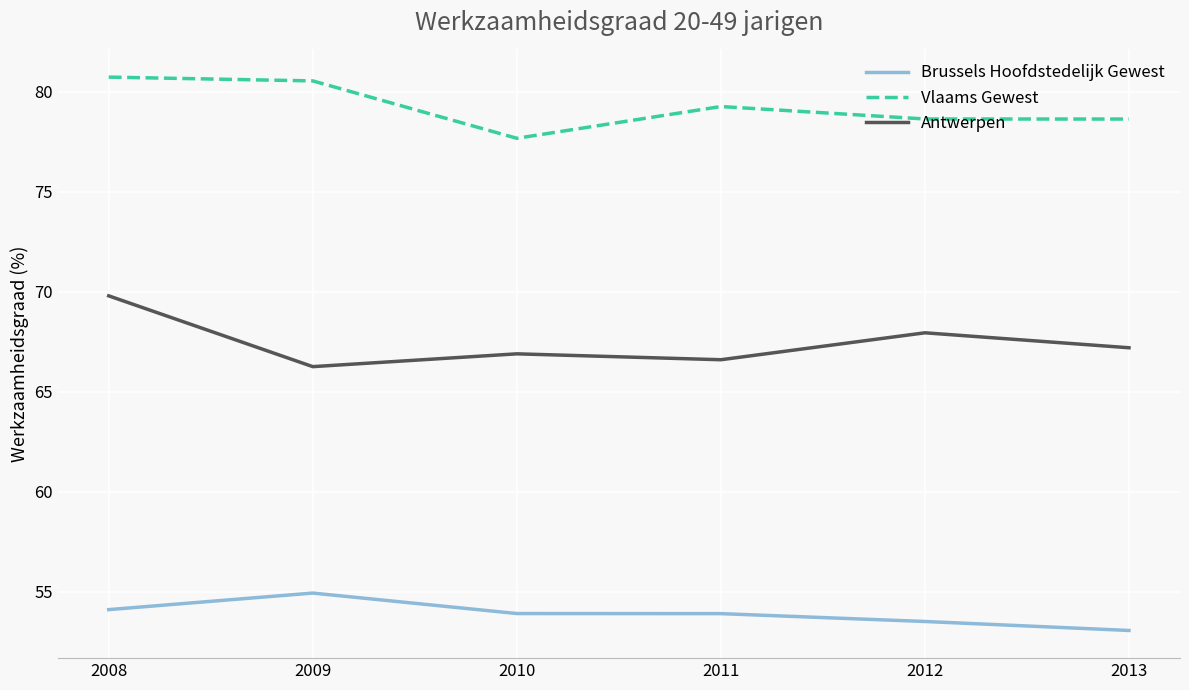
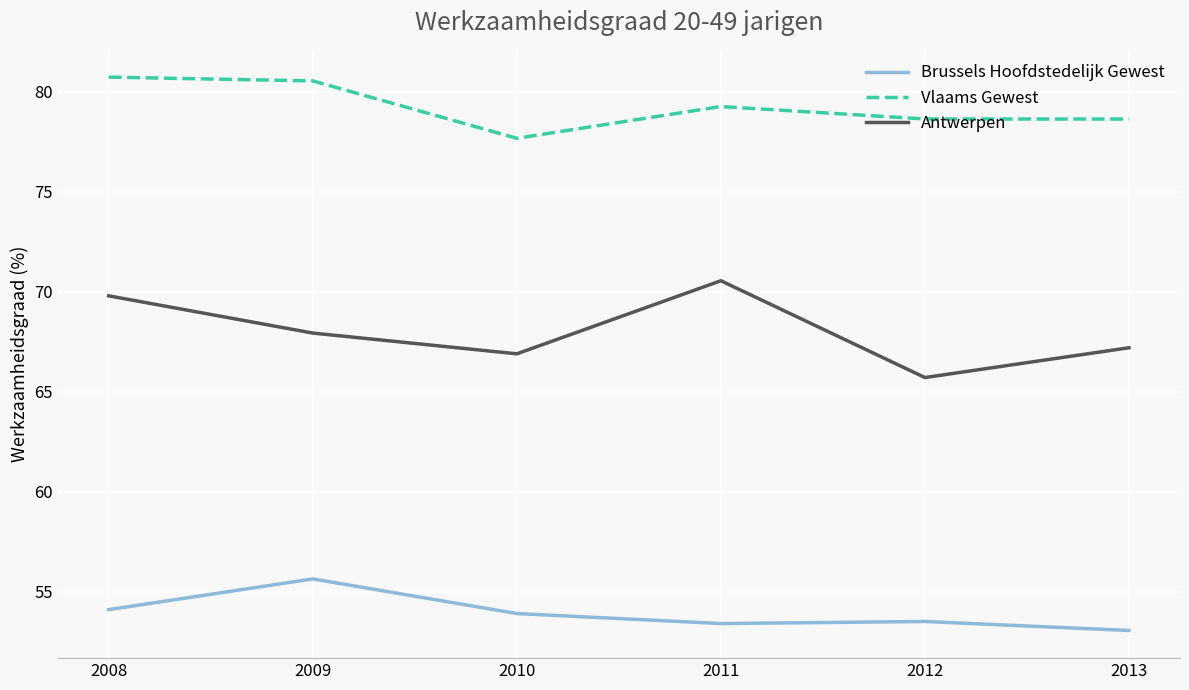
  {
    "Brussels Hoofdstedelijk Gewest": {
      "2008": 54.1,
-     "2009": 54.9,
+     "2009": 55.6,
      "2010": 53.9,
-     "2011": 53.9,
+     "2011": 53.4,
      "2012": 53.5,
      "2013": 53.1
    },
    "Vlaams Gewest": {
      "2008": 80.7,
      "2009": 80.5,
      "2010": 77.7,
      "2011": 79.2,
      "2012": 78.6,
      "2013": 78.6
    },
    "Antwerpen": {
      "2008": 69.8,
-     "2009": 66.2,
+     "2009": 67.9,
      "2010": 66.9,
-     "2011": 66.6,
-     "2012": 67.9,
+     "2011": 70.5,
+     "2012": 65.7,
      "2013": 67.2
    }
  }
